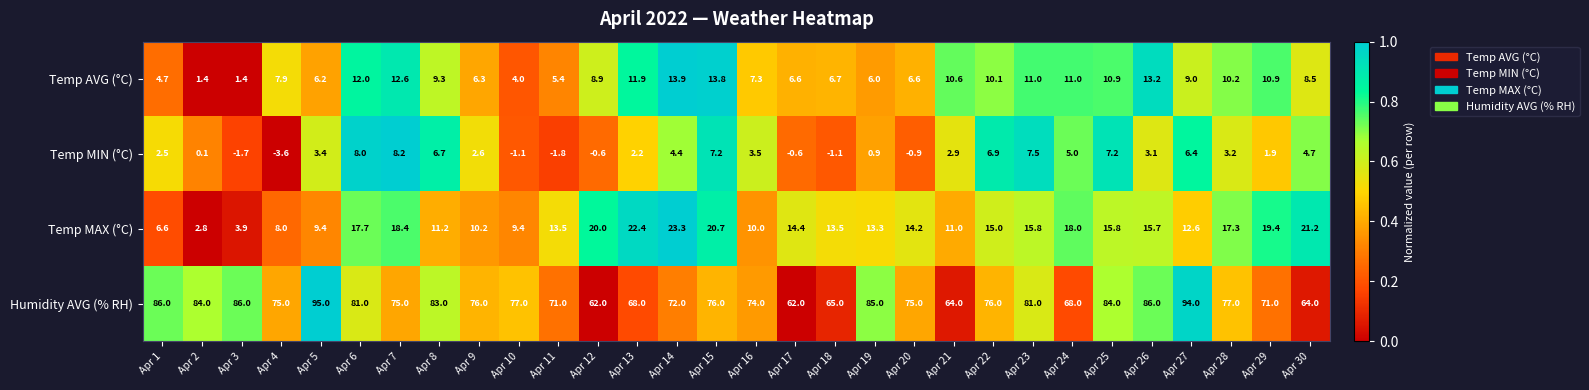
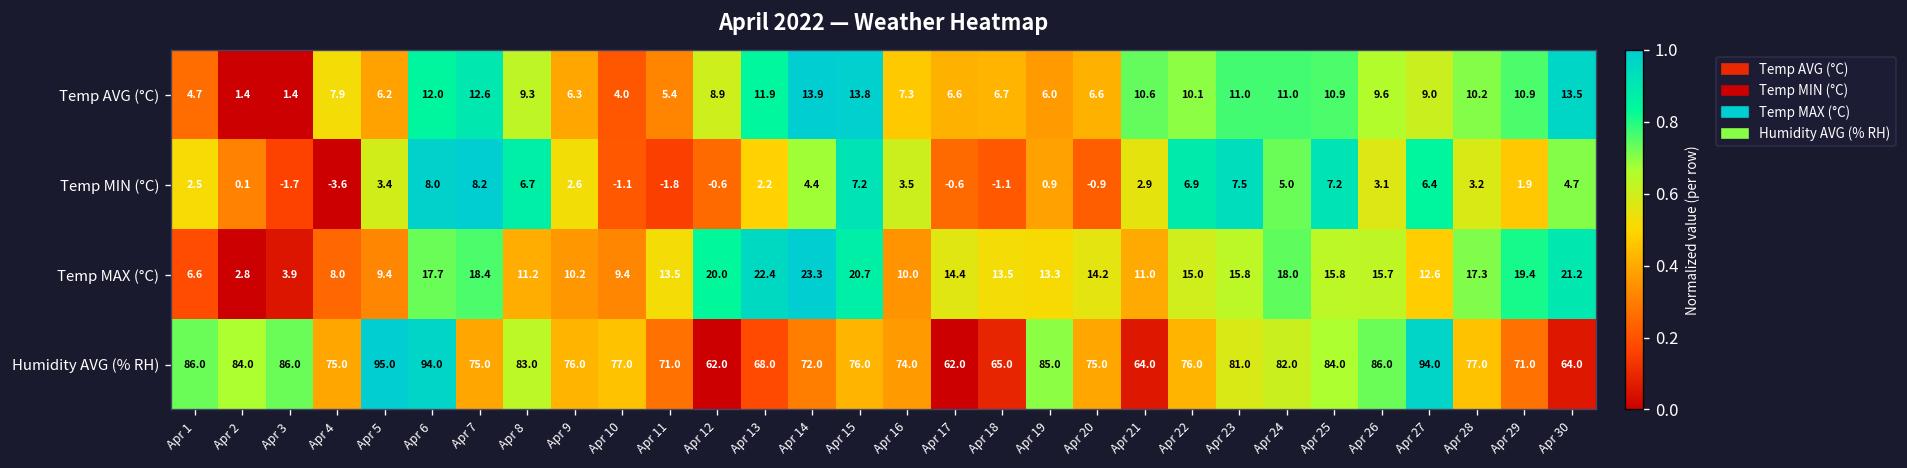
  {
    "Temp AVG (°C)": {
      "Apr 1": 4.7,
      "Apr 2": 1.4,
      "Apr 3": 1.4,
      "Apr 4": 7.9,
      "Apr 5": 6.2,
      "Apr 6": 12.0,
      "Apr 7": 12.6,
      "Apr 8": 9.3,
      "Apr 9": 6.3,
      "Apr 10": 4.0,
      "Apr 11": 5.4,
      "Apr 12": 8.9,
      "Apr 13": 11.9,
      "Apr 14": 13.9,
      "Apr 15": 13.8,
      "Apr 16": 7.3,
      "Apr 17": 6.6,
      "Apr 18": 6.7,
      "Apr 19": 6.0,
      "Apr 20": 6.6,
      "Apr 21": 10.6,
      "Apr 22": 10.1,
      "Apr 23": 11.0,
      "Apr 24": 11.0,
      "Apr 25": 10.9,
-     "Apr 26": 13.2,
+     "Apr 26": 9.6,
      "Apr 27": 9.0,
      "Apr 28": 10.2,
      "Apr 29": 10.9,
-     "Apr 30": 8.5
+     "Apr 30": 13.5
    },
    "Temp MIN (°C)": {
      "Apr 1": 2.5,
      "Apr 2": 0.1,
      "Apr 3": -1.7,
      "Apr 4": -3.6,
      "Apr 5": 3.4,
      "Apr 6": 8.0,
      "Apr 7": 8.2,
      "Apr 8": 6.7,
      "Apr 9": 2.6,
      "Apr 10": -1.1,
      "Apr 11": -1.8,
      "Apr 12": -0.6,
      "Apr 13": 2.2,
      "Apr 14": 4.4,
      "Apr 15": 7.2,
      "Apr 16": 3.5,
      "Apr 17": -0.6,
      "Apr 18": -1.1,
      "Apr 19": 0.9,
      "Apr 20": -0.9,
      "Apr 21": 2.9,
      "Apr 22": 6.9,
      "Apr 23": 7.5,
      "Apr 24": 5.0,
      "Apr 25": 7.2,
      "Apr 26": 3.1,
      "Apr 27": 6.4,
      "Apr 28": 3.2,
      "Apr 29": 1.9,
      "Apr 30": 4.7
    },
    "Temp MAX (°C)": {
      "Apr 1": 6.6,
      "Apr 2": 2.8,
      "Apr 3": 3.9,
      "Apr 4": 8.0,
      "Apr 5": 9.4,
      "Apr 6": 17.7,
      "Apr 7": 18.4,
      "Apr 8": 11.2,
      "Apr 9": 10.2,
      "Apr 10": 9.4,
      "Apr 11": 13.5,
      "Apr 12": 20.0,
      "Apr 13": 22.4,
      "Apr 14": 23.3,
      "Apr 15": 20.7,
      "Apr 16": 10.0,
      "Apr 17": 14.4,
      "Apr 18": 13.5,
      "Apr 19": 13.3,
      "Apr 20": 14.2,
      "Apr 21": 11.0,
      "Apr 22": 15.0,
      "Apr 23": 15.8,
      "Apr 24": 18.0,
      "Apr 25": 15.8,
      "Apr 26": 15.7,
      "Apr 27": 12.6,
      "Apr 28": 17.3,
      "Apr 29": 19.4,
      "Apr 30": 21.2
    },
    "Humidity AVG (% RH)": {
      "Apr 1": 86.0,
      "Apr 2": 84.0,
      "Apr 3": 86.0,
      "Apr 4": 75.0,
      "Apr 5": 95.0,
-     "Apr 6": 81.0,
+     "Apr 6": 94.0,
      "Apr 7": 75.0,
      "Apr 8": 83.0,
      "Apr 9": 76.0,
      "Apr 10": 77.0,
      "Apr 11": 71.0,
      "Apr 12": 62.0,
      "Apr 13": 68.0,
      "Apr 14": 72.0,
      "Apr 15": 76.0,
      "Apr 16": 74.0,
      "Apr 17": 62.0,
      "Apr 18": 65.0,
      "Apr 19": 85.0,
      "Apr 20": 75.0,
      "Apr 21": 64.0,
      "Apr 22": 76.0,
      "Apr 23": 81.0,
-     "Apr 24": 68.0,
+     "Apr 24": 82.0,
      "Apr 25": 84.0,
      "Apr 26": 86.0,
      "Apr 27": 94.0,
      "Apr 28": 77.0,
      "Apr 29": 71.0,
      "Apr 30": 64.0
    }
  }
